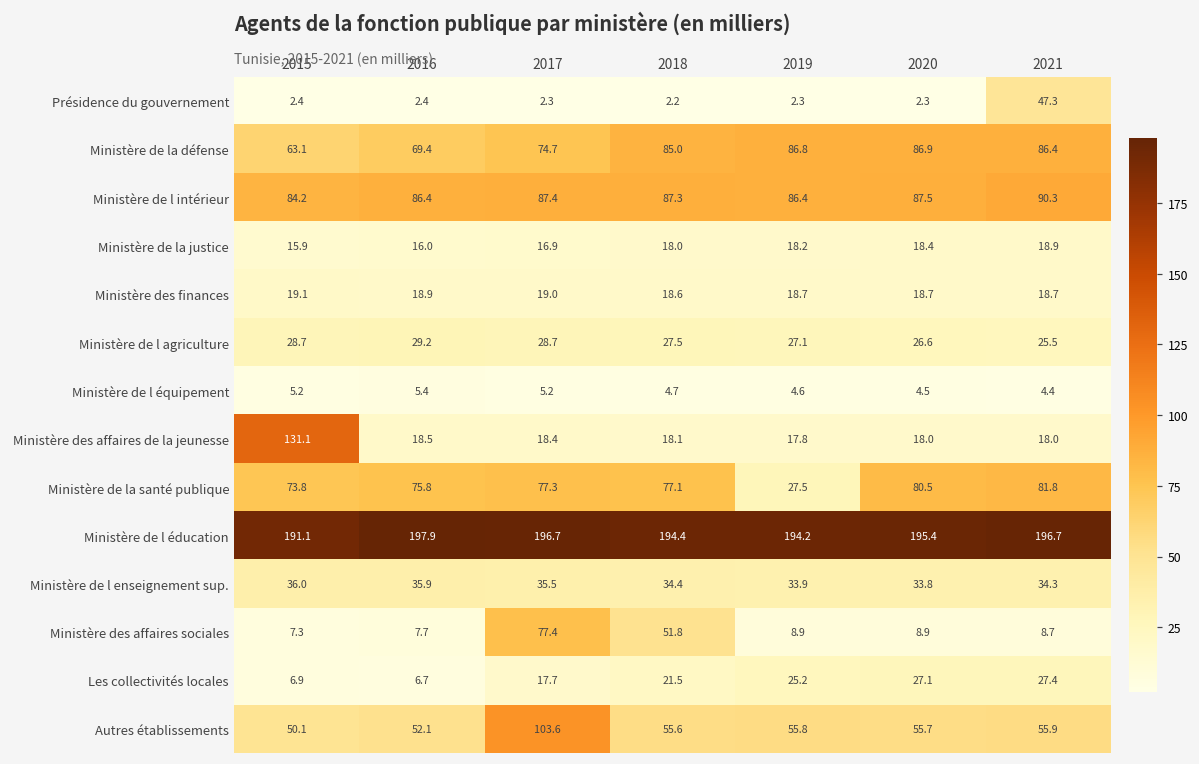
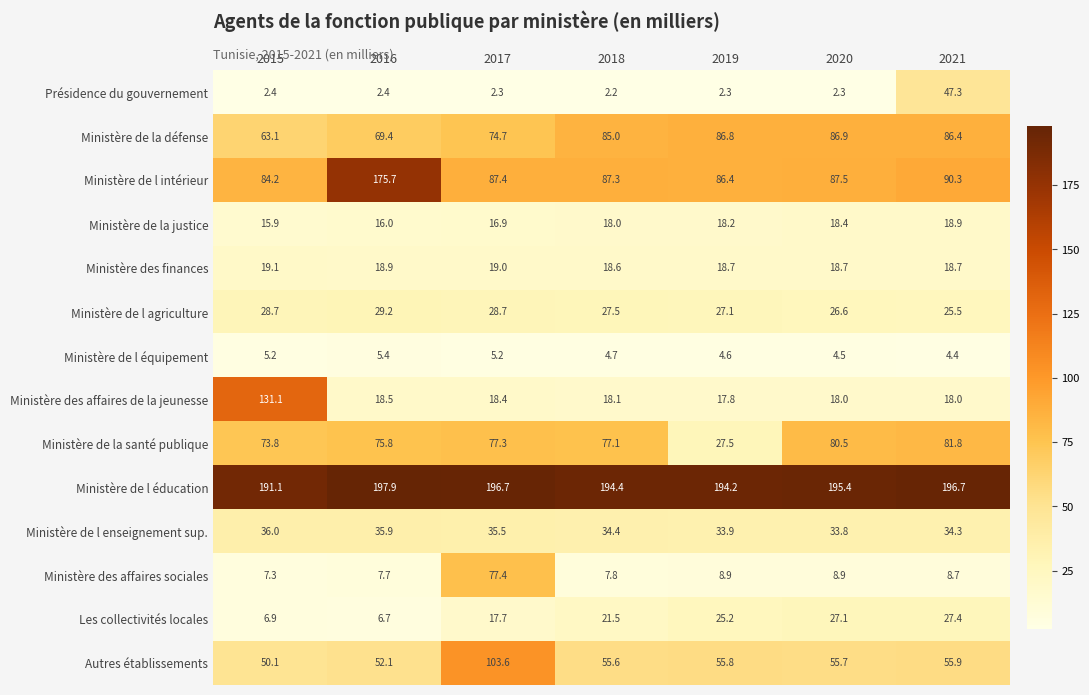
  {
    "Présidence du gouvernement": {
      "2015": 2.4,
      "2016": 2.4,
      "2017": 2.3,
      "2018": 2.2,
      "2019": 2.3,
      "2020": 2.3,
      "2021": 47.3
    },
    "Ministère de la défense": {
      "2015": 63.1,
      "2016": 69.4,
      "2017": 74.7,
      "2018": 85.0,
      "2019": 86.8,
      "2020": 86.9,
      "2021": 86.4
    },
    "Ministère de l intérieur": {
      "2015": 84.2,
-     "2016": 86.4,
+     "2016": 175.7,
      "2017": 87.4,
      "2018": 87.3,
      "2019": 86.4,
      "2020": 87.5,
      "2021": 90.3
    },
    "Ministère de la justice": {
      "2015": 15.9,
      "2016": 16.0,
      "2017": 16.9,
      "2018": 18.0,
      "2019": 18.2,
      "2020": 18.4,
      "2021": 18.9
    },
    "Ministère des finances": {
      "2015": 19.1,
      "2016": 18.9,
      "2017": 19.0,
      "2018": 18.6,
      "2019": 18.7,
      "2020": 18.7,
      "2021": 18.7
    },
    "Ministère de l agriculture": {
      "2015": 28.7,
      "2016": 29.2,
      "2017": 28.7,
      "2018": 27.5,
      "2019": 27.1,
      "2020": 26.6,
      "2021": 25.5
    },
    "Ministère de l équipement": {
      "2015": 5.2,
      "2016": 5.4,
      "2017": 5.2,
      "2018": 4.7,
      "2019": 4.6,
      "2020": 4.5,
      "2021": 4.4
    },
    "Ministère des affaires de la jeunesse": {
      "2015": 131.1,
      "2016": 18.5,
      "2017": 18.4,
      "2018": 18.1,
      "2019": 17.8,
      "2020": 18.0,
      "2021": 18.0
    },
    "Ministère de la santé publique": {
      "2015": 73.8,
      "2016": 75.8,
      "2017": 77.3,
      "2018": 77.1,
      "2019": 27.5,
      "2020": 80.5,
      "2021": 81.8
    },
    "Ministère de l éducation": {
      "2015": 191.1,
      "2016": 197.9,
      "2017": 196.7,
      "2018": 194.4,
      "2019": 194.2,
      "2020": 195.4,
      "2021": 196.7
    },
    "Ministère de l enseignement sup.": {
      "2015": 36.0,
      "2016": 35.9,
      "2017": 35.5,
      "2018": 34.4,
      "2019": 33.9,
      "2020": 33.8,
      "2021": 34.3
    },
    "Ministère des affaires sociales": {
      "2015": 7.3,
      "2016": 7.7,
      "2017": 77.4,
-     "2018": 51.8,
+     "2018": 7.8,
      "2019": 8.9,
      "2020": 8.9,
      "2021": 8.7
    },
    "Les collectivités locales": {
      "2015": 6.9,
      "2016": 6.7,
      "2017": 17.7,
      "2018": 21.5,
      "2019": 25.2,
      "2020": 27.1,
      "2021": 27.4
    },
    "Autres établissements": {
      "2015": 50.1,
      "2016": 52.1,
      "2017": 103.6,
      "2018": 55.6,
      "2019": 55.8,
      "2020": 55.7,
      "2021": 55.9
    }
  }
